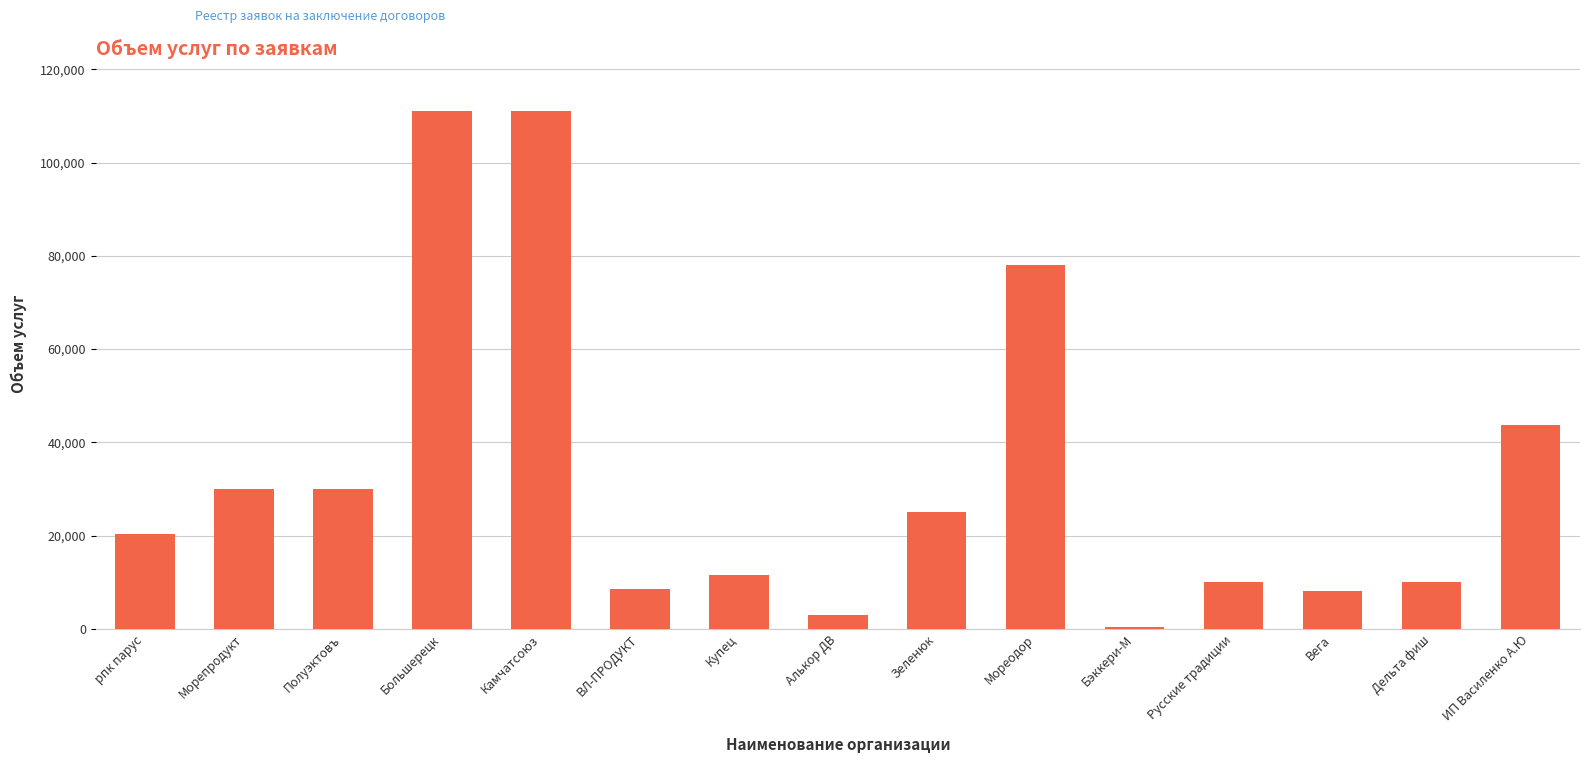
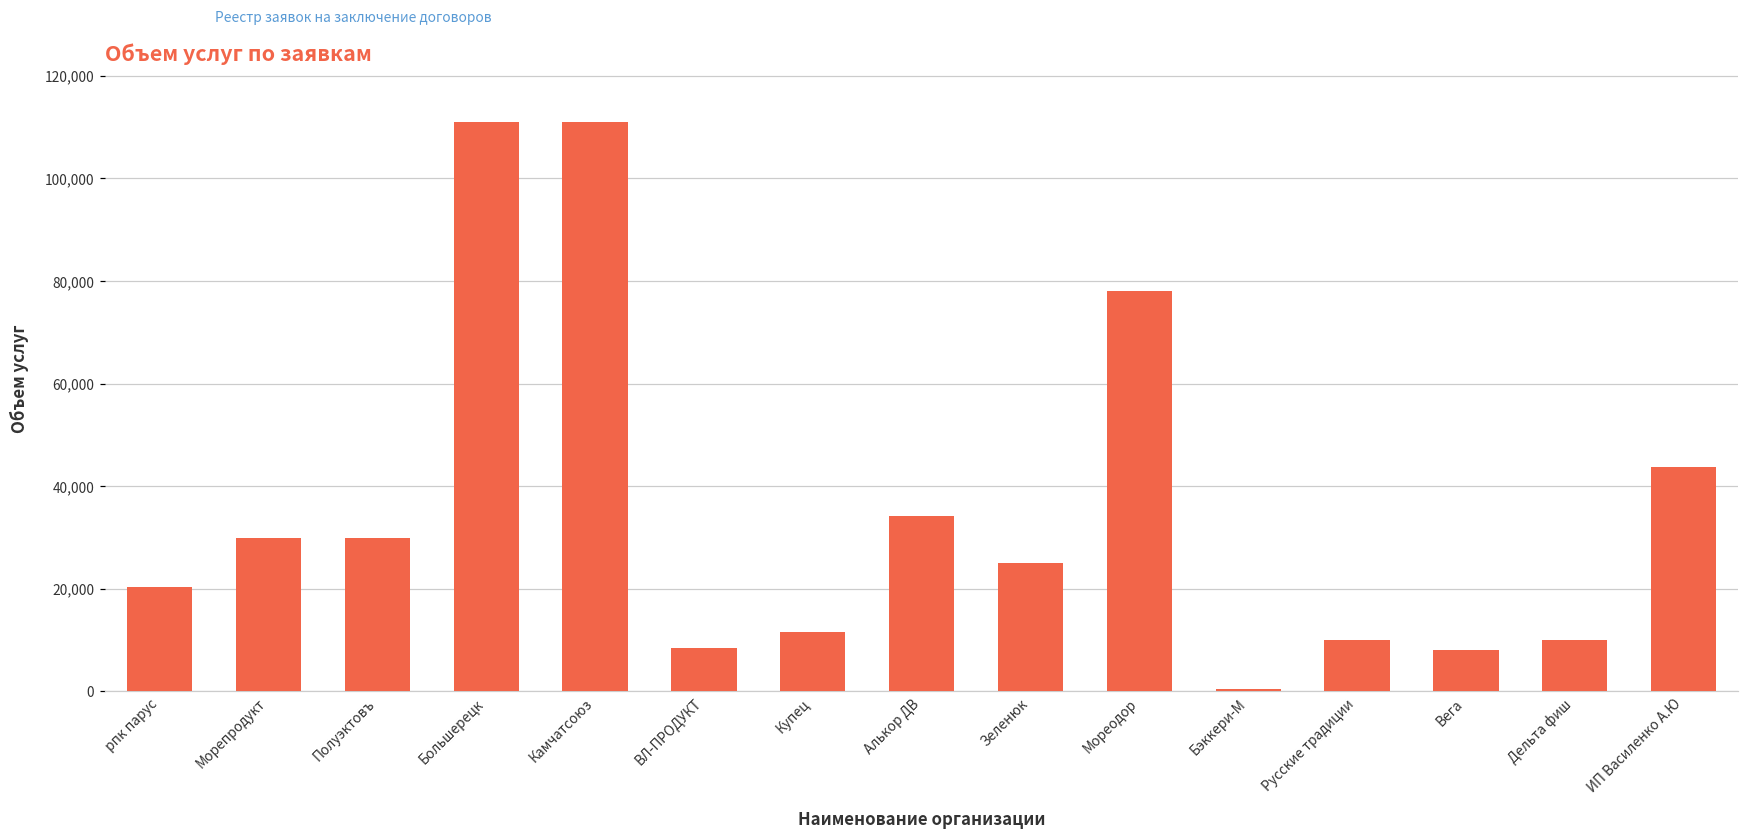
  {
    "рпк парус": "20,000",
    "Морепродукт": "30,000",
    "Полуэктовъ": "30,000",
    "Большерецк": "111,000",
    "Камчатсоюз": "111,000",
    "ВЛ-ПРОДУКТ": "9,000",
    "Купец": "12,000",
-   "Алькор ДВ": "3,000",
+   "Алькор ДВ": "34,000",
    "Зеленюк": "25,000",
    "Мореодор": "78,000",
    "Русские традиции": "10,000",
    "Вега": "8,000",
    "Дельта фиш": "10,000",
    "ИП Василенко А.Ю": "44,000"
  }
